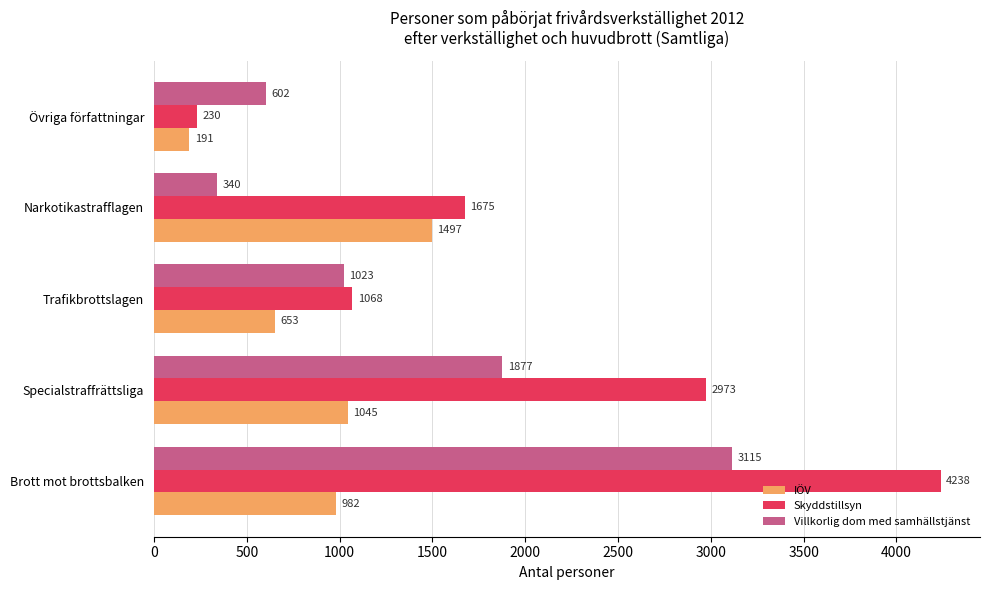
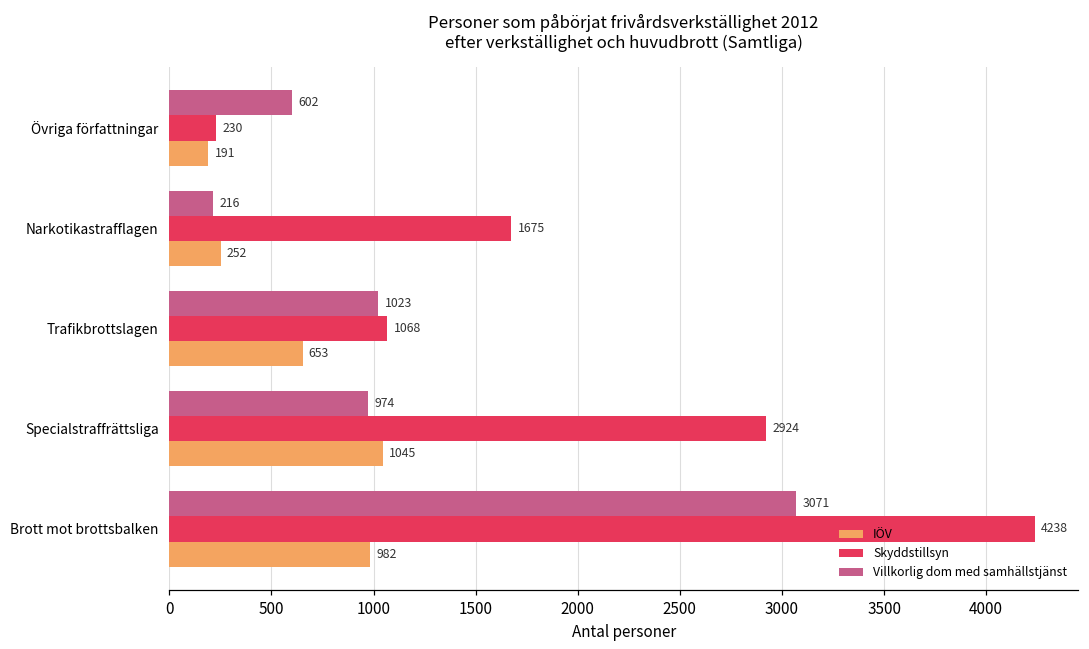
  {
    "IÖV": {
      "Övriga författningar": 191,
-     "Narkotikastrafflagen": 1497,
+     "Narkotikastrafflagen": 252,
      "Trafikbrottslagen": 653,
      "Specialstraffrättsliga": 1045,
      "Brott mot brottsbalken": 982
    },
    "Skyddstillsyn": {
      "Övriga författningar": 230,
      "Narkotikastrafflagen": 1675,
      "Trafikbrottslagen": 1068,
-     "Specialstraffrättsliga": 2973,
+     "Specialstraffrättsliga": 2924,
      "Brott mot brottsbalken": 4238
    },
    "Villkorlig dom med samhällstjänst": {
      "Övriga författningar": 602,
-     "Narkotikastrafflagen": 340,
+     "Narkotikastrafflagen": 216,
      "Trafikbrottslagen": 1023,
-     "Specialstraffrättsliga": 1877,
-     "Brott mot brottsbalken": 3115
+     "Specialstraffrättsliga": 974,
+     "Brott mot brottsbalken": 3071
    }
  }
